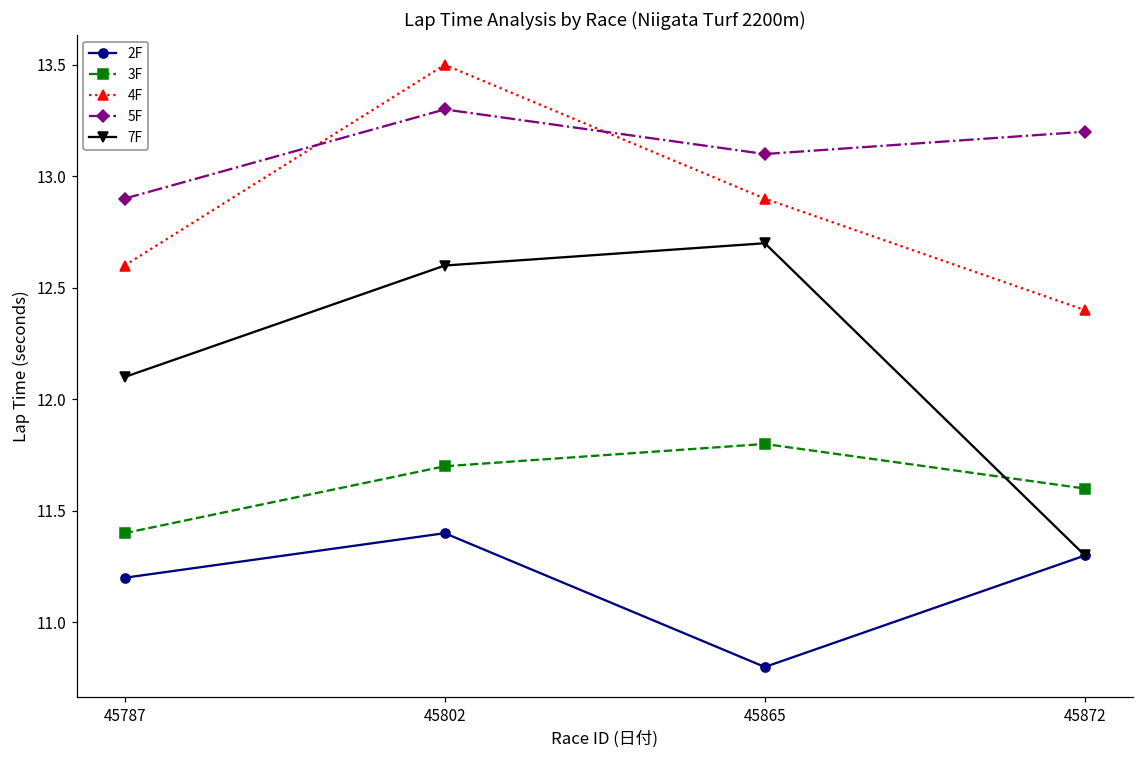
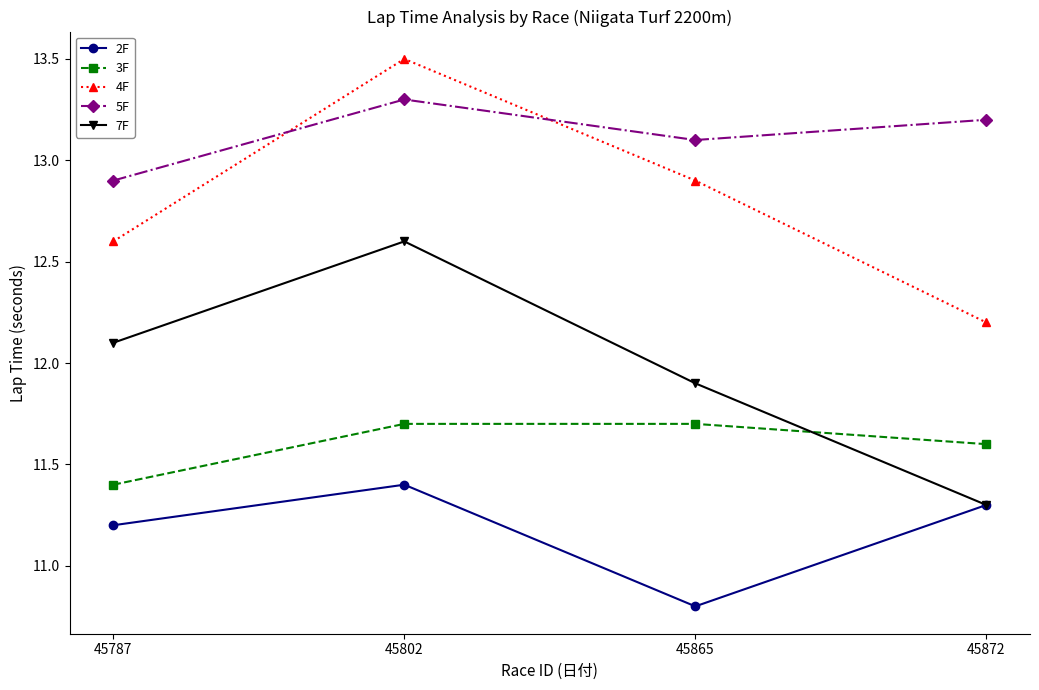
  {
    "2F": {
      "45787": 11.2,
      "45802": 11.4,
      "45865": 10.8
    },
    "3F": {
      "45787": 11.4,
      "45802": 11.7,
-     "45865": 11.8,
+     "45865": 11.7,
      "45872": 11.6
    },
    "4F": {
      "45787": 12.6,
      "45802": 13.5,
      "45865": 12.9,
-     "45872": 12.4
+     "45872": 12.2
    },
    "5F": {
      "45787": 12.9,
      "45802": 13.3,
      "45865": 13.1,
      "45872": 13.2
    },
    "7F": {
      "45787": 12.1,
      "45802": 12.6,
-     "45865": 12.7
+     "45865": 11.9
    }
  }
